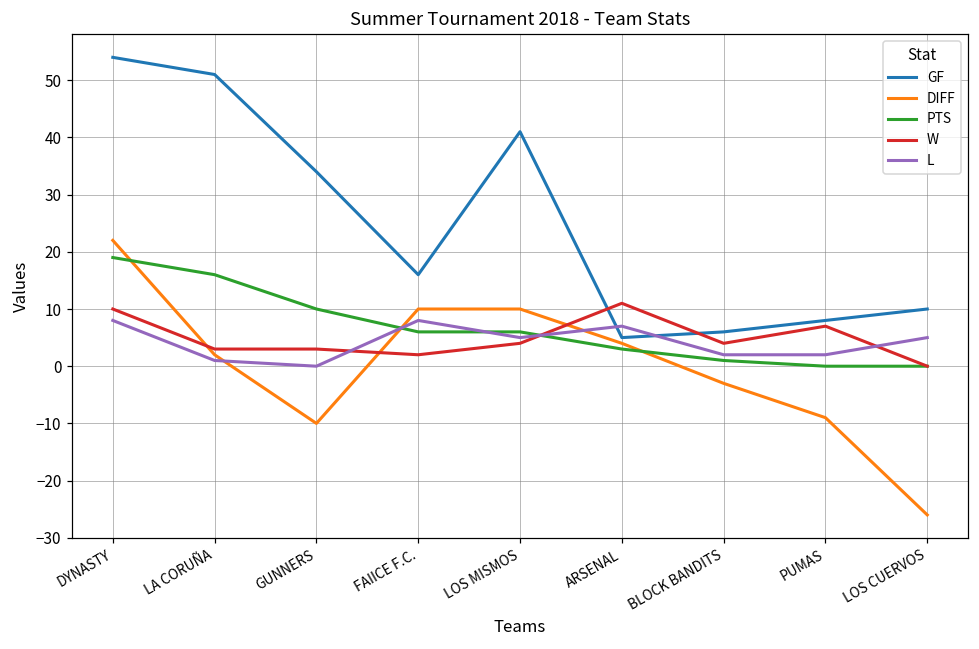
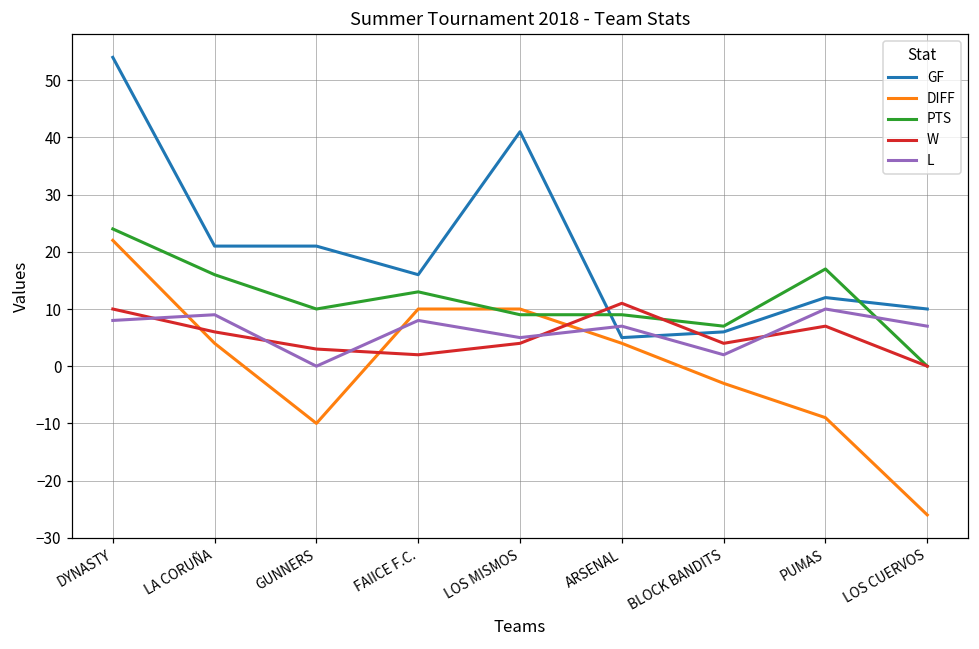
  {
    "GF": {
      "DYNASTY": 54,
-     "LA CORUÑA": 51,
-     "GUNNERS": 34,
+     "LA CORUÑA": 21,
+     "GUNNERS": 21,
      "FAIICE F.C.": 16,
      "LOS MISMOS": 41,
      "ARSENAL": 5,
      "BLOCK BANDITS": 6,
-     "PUMAS": 8,
+     "PUMAS": 12,
      "LOS CUERVOS": 10
    },
    "DIFF": {
      "DYNASTY": 22,
-     "LA CORUÑA": 2,
+     "LA CORUÑA": 4,
      "GUNNERS": -10,
      "FAIICE F.C.": 10,
      "LOS MISMOS": 10,
      "ARSENAL": 4,
      "BLOCK BANDITS": -3,
      "PUMAS": -9,
      "LOS CUERVOS": -26
    },
    "PTS": {
-     "DYNASTY": 19,
+     "DYNASTY": 24,
      "LA CORUÑA": 16,
      "GUNNERS": 10,
-     "FAIICE F.C.": 6,
-     "LOS MISMOS": 6,
-     "ARSENAL": 3,
-     "BLOCK BANDITS": 1,
-     "PUMAS": 0
+     "FAIICE F.C.": 13,
+     "LOS MISMOS": 9,
+     "ARSENAL": 9,
+     "BLOCK BANDITS": 7,
+     "PUMAS": 17
    },
    "W": {
      "DYNASTY": 10,
-     "LA CORUÑA": 3,
+     "LA CORUÑA": 6,
      "GUNNERS": 3,
      "FAIICE F.C.": 2,
      "LOS MISMOS": 4,
      "ARSENAL": 11,
      "BLOCK BANDITS": 4,
      "PUMAS": 7
    },
    "L": {
      "DYNASTY": 8,
-     "LA CORUÑA": 1,
+     "LA CORUÑA": 9,
      "GUNNERS": 0,
      "FAIICE F.C.": 8,
      "LOS MISMOS": 5,
      "ARSENAL": 7,
      "BLOCK BANDITS": 2,
-     "PUMAS": 2,
-     "LOS CUERVOS": 5
+     "PUMAS": 10,
+     "LOS CUERVOS": 7
    }
  }
